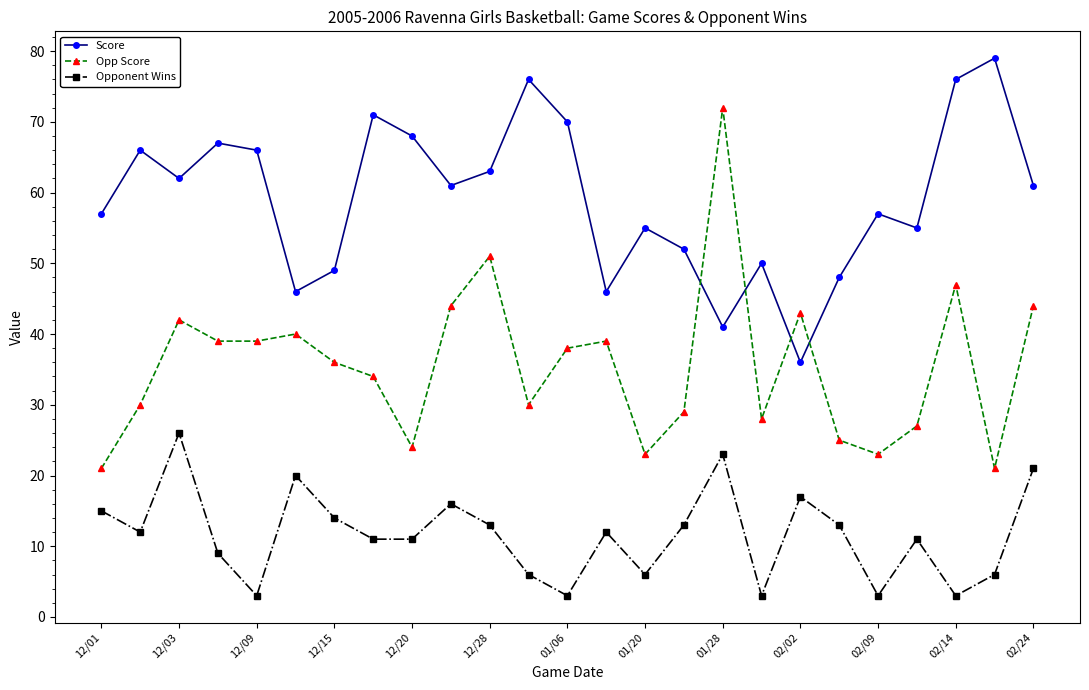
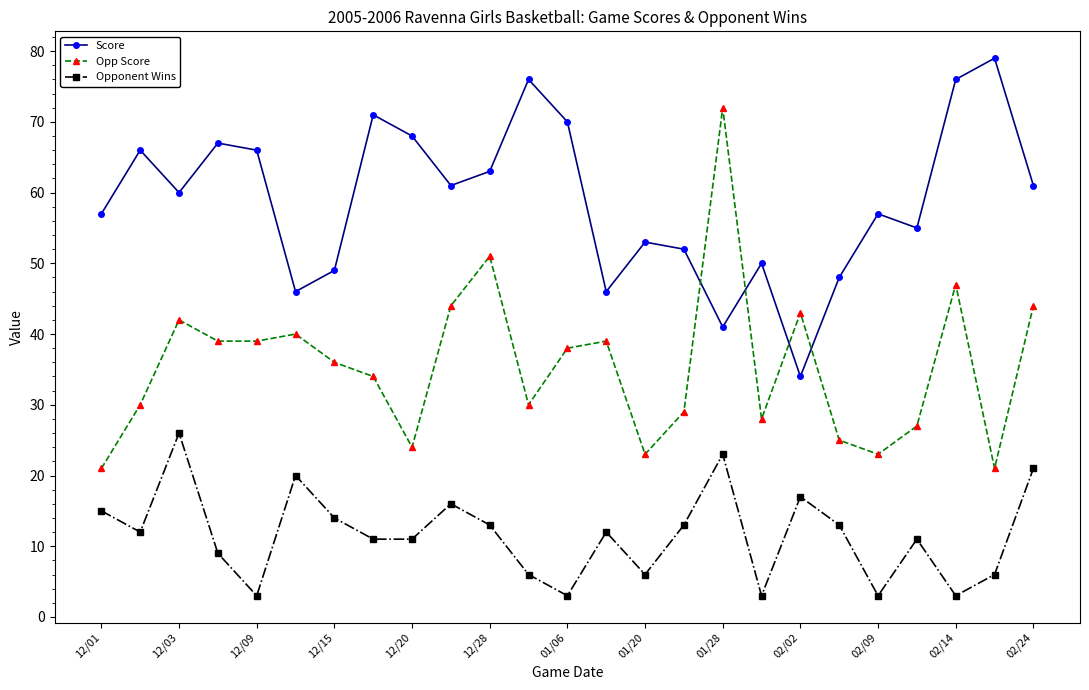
  {
    "Score": {
      "12/01": 57,
-     "12/03": 62,
+     "12/03": 60,
      "12/09": 66,
      "12/15": 49,
      "12/20": 68,
      "12/28": 63,
      "01/06": 70,
-     "01/20": 55,
+     "01/20": 53,
      "01/28": 41,
-     "02/02": 36,
+     "02/02": 34,
      "02/09": 57,
      "02/14": 76,
      "02/24": 61
    },
    "Opp Score": {
      "12/01": 21,
      "12/03": 42,
      "12/09": 39,
      "12/15": 36,
      "12/20": 24,
      "12/28": 51,
      "01/06": 38,
      "01/20": 23,
      "01/28": 72,
      "02/02": 43,
      "02/09": 23,
      "02/14": 47,
      "02/24": 44
    },
    "Opponent Wins": {
      "12/01": 15,
      "12/03": 26,
      "12/09": 3,
      "12/15": 14,
      "12/20": 11,
      "12/28": 13,
      "01/06": 3,
      "01/20": 6,
      "01/28": 23,
      "02/02": 17,
      "02/09": 3,
      "02/14": 3,
      "02/24": 21
    }
  }
